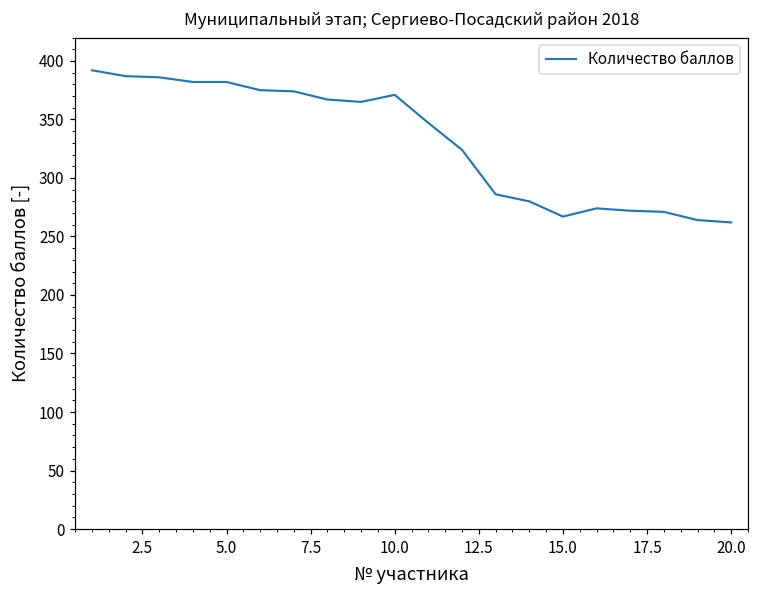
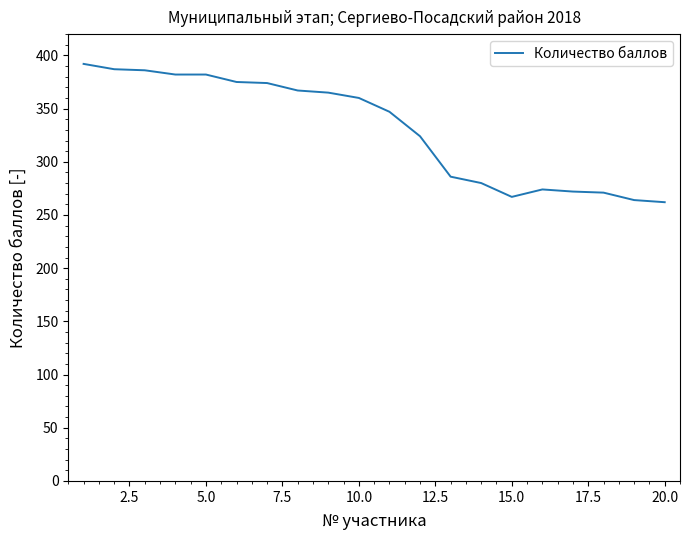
  {
    "5.0": 382,
-   "10.0": 371,
+   "10.0": 360,
    "15.0": 267,
    "20.0": 262
  }
